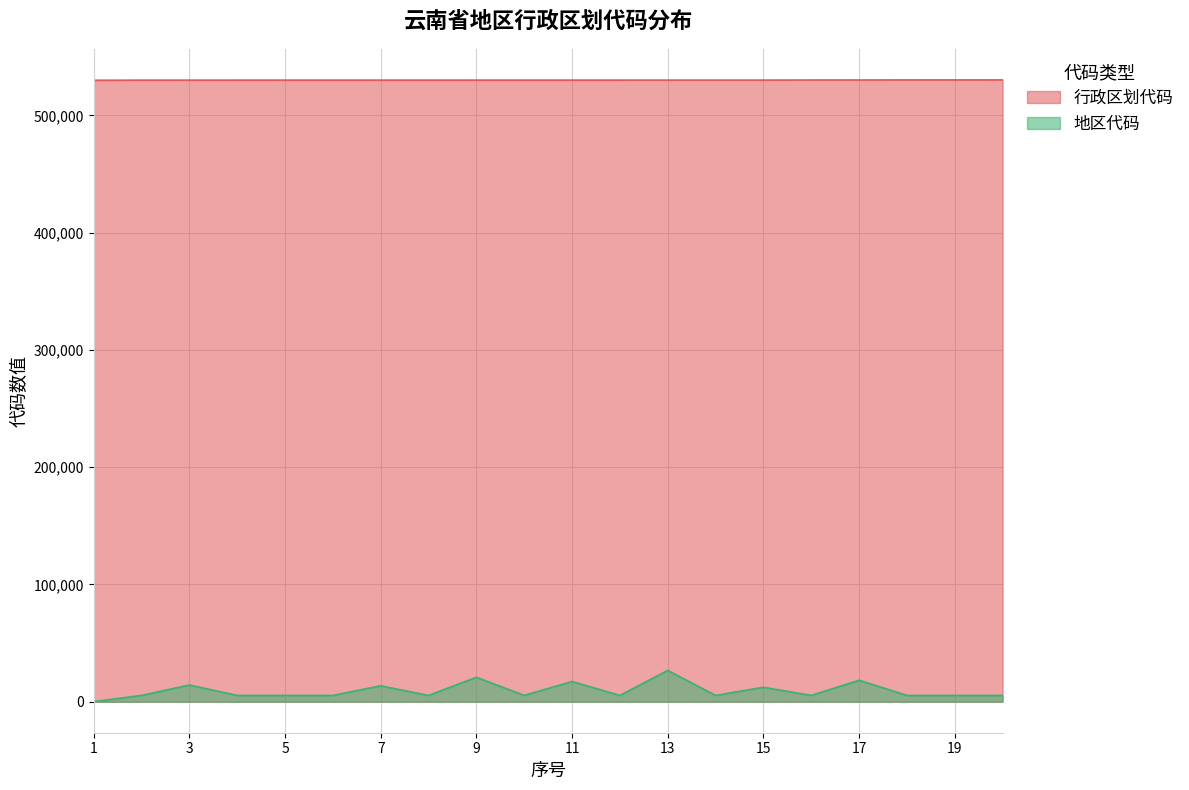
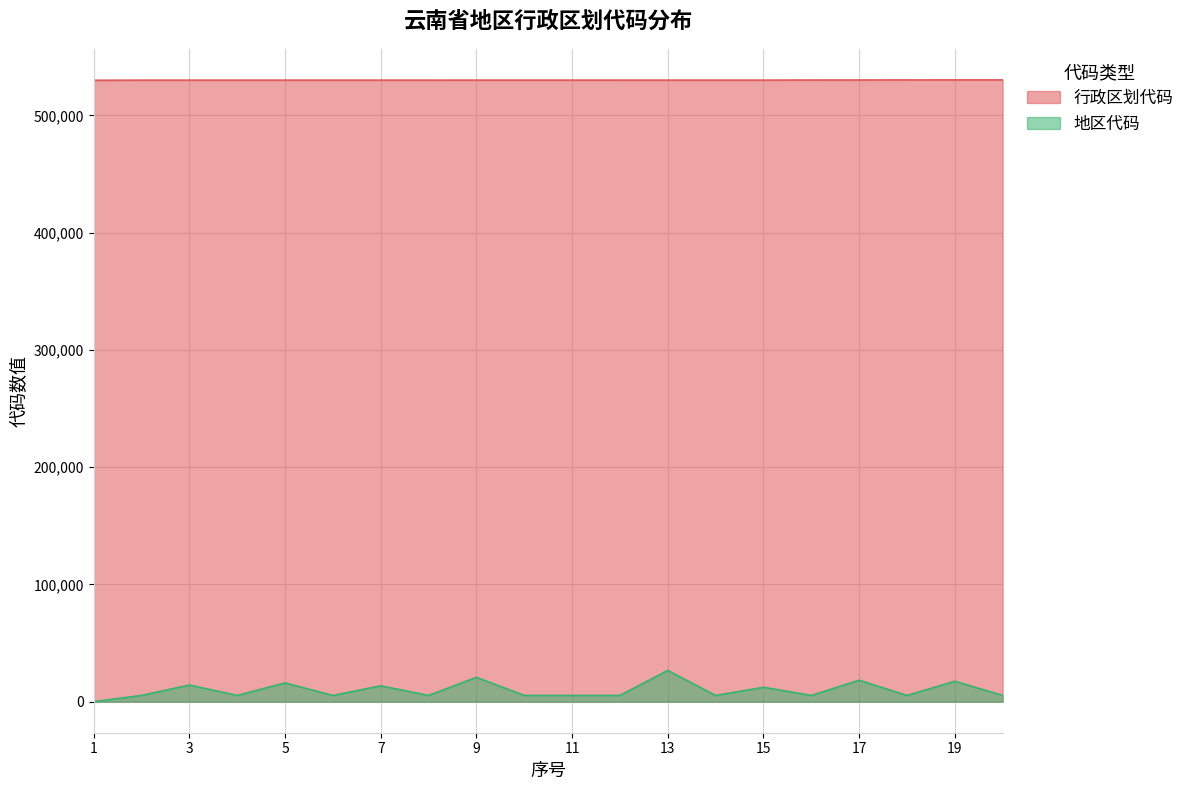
  {
    "行政区划代码": {
      "1": "530,000",
      "3": "530,000",
      "5": "530,000",
      "7": "530,000",
      "9": "530,000",
      "11": "530,000",
      "13": "530,000",
      "15": "530,000",
      "17": "530,000",
      "19": "530,000"
    },
    "地区代码": {
      "1": "0",
      "3": "14,000",
-     "5": "5,000",
+     "5": "16,000",
      "7": "14,000",
      "9": "21,000",
-     "11": "17,000",
+     "11": "5,000",
      "13": "27,000",
      "15": "12,000",
      "17": "18,000",
-     "19": "5,000"
+     "19": "17,000"
    }
  }
